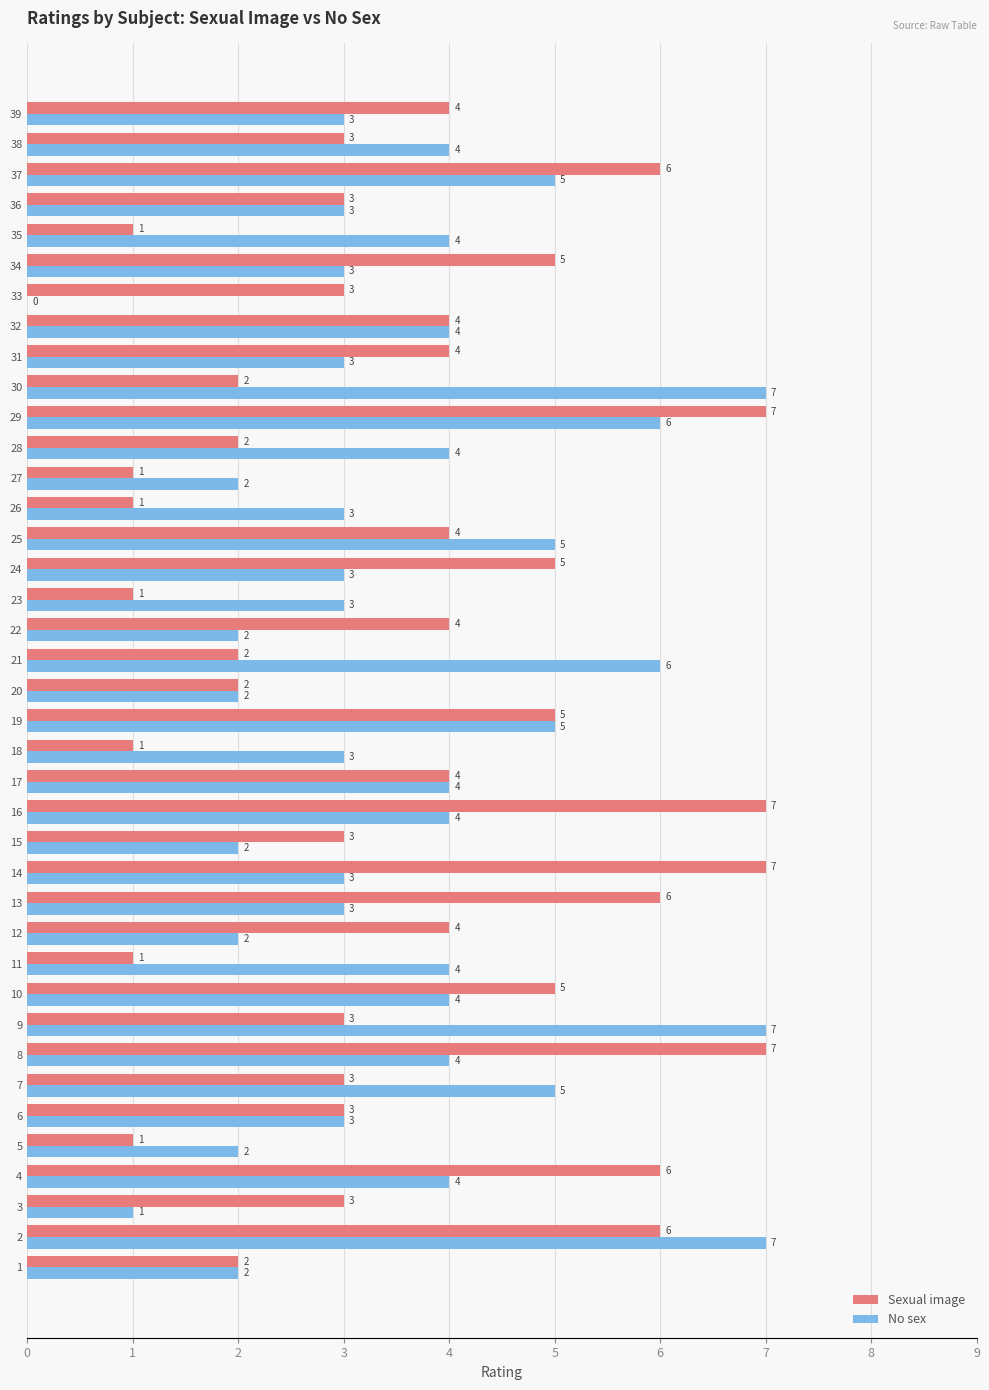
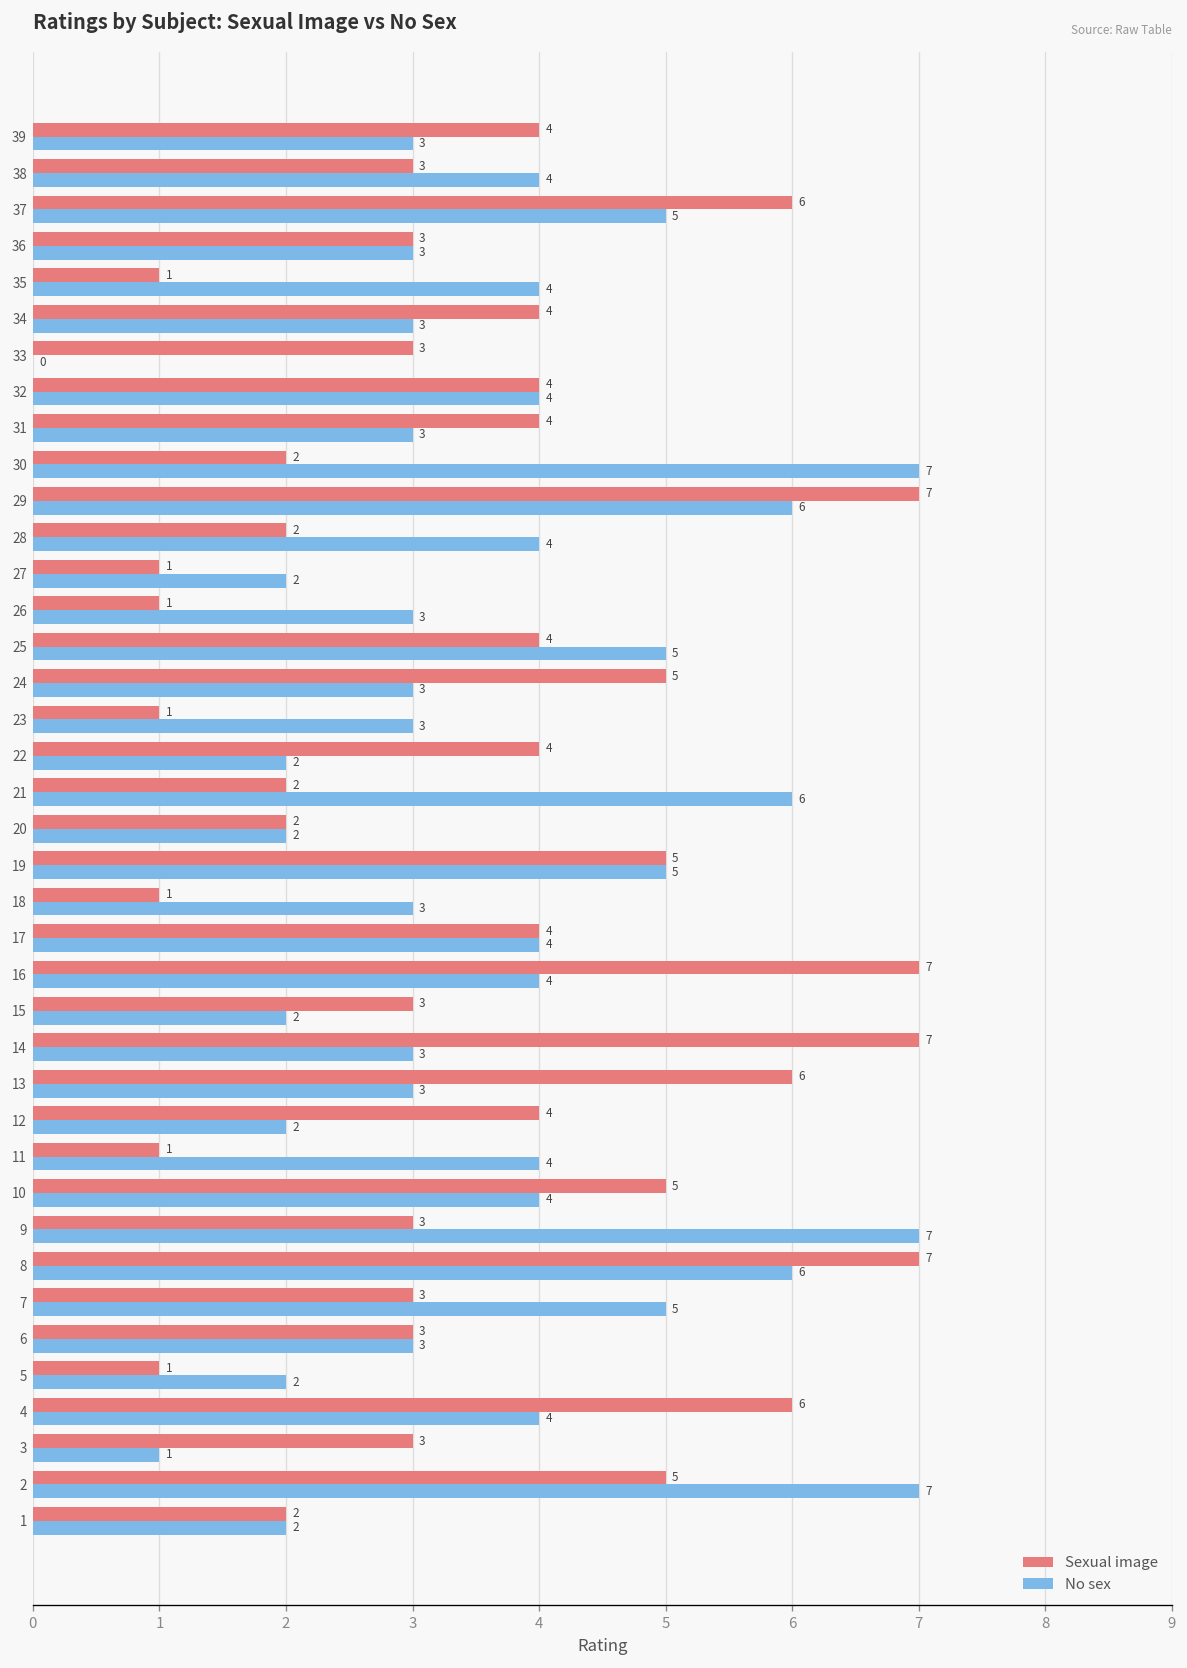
  {
    "Sexual image": {
      "39": 4,
      "38": 3,
      "37": 6,
      "36": 3,
      "35": 1,
-     "34": 5,
+     "34": 4,
      "33": 3,
      "32": 4,
      "31": 4,
      "30": 2,
      "29": 7,
      "28": 2,
      "27": 1,
      "26": 1,
      "25": 4,
      "24": 5,
      "23": 1,
      "22": 4,
      "21": 2,
      "20": 2,
      "19": 5,
      "18": 1,
      "17": 4,
      "16": 7,
      "15": 3,
      "14": 7,
      "13": 6,
      "12": 4,
      "11": 1,
      "10": 5,
      "9": 3,
      "8": 7,
      "7": 3,
      "6": 3,
      "5": 1,
      "4": 6,
      "3": 3,
-     "2": 6,
+     "2": 5,
      "1": 2
    },
    "No sex": {
      "39": 3,
      "38": 4,
      "37": 5,
      "36": 3,
      "35": 4,
      "34": 3,
      "33": 0,
      "32": 4,
      "31": 3,
      "30": 7,
      "29": 6,
      "28": 4,
      "27": 2,
      "26": 3,
      "25": 5,
      "24": 3,
      "23": 3,
      "22": 2,
      "21": 6,
      "20": 2,
      "19": 5,
      "18": 3,
      "17": 4,
      "16": 4,
      "15": 2,
      "14": 3,
      "13": 3,
      "12": 2,
      "11": 4,
      "10": 4,
      "9": 7,
-     "8": 4,
+     "8": 6,
      "7": 5,
      "6": 3,
      "5": 2,
      "4": 4,
      "3": 1,
      "2": 7,
      "1": 2
    }
  }
